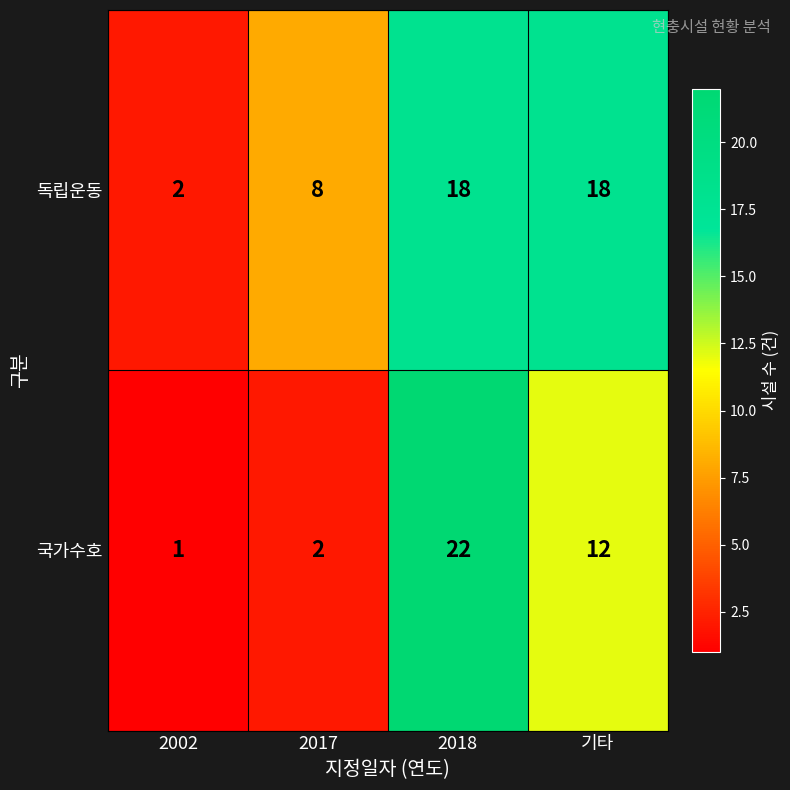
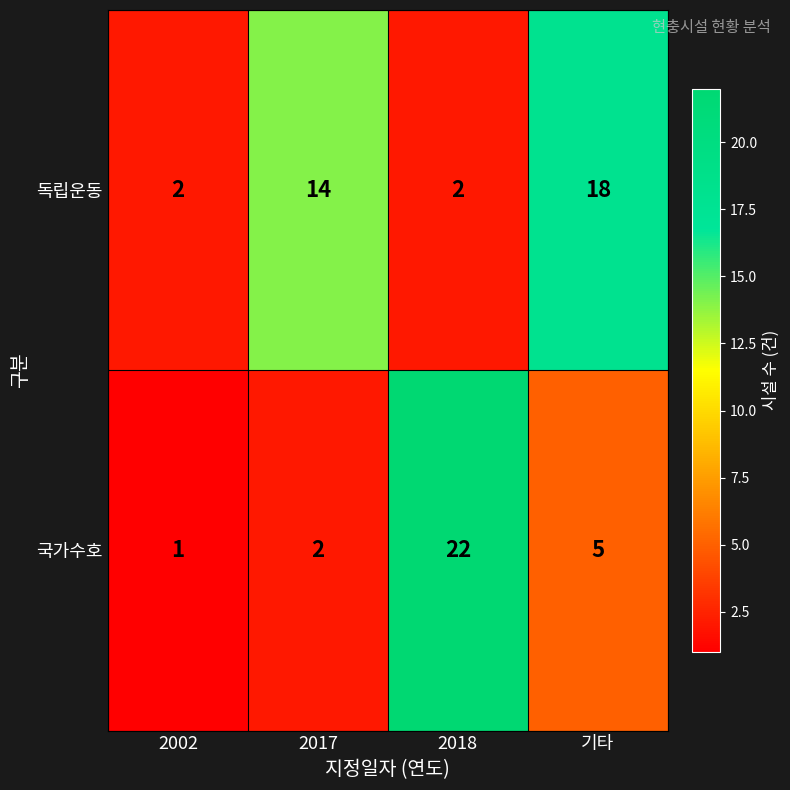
  {
    "독립운동": {
      "2002": 2,
-     "2017": 8,
-     "2018": 18,
+     "2017": 14,
+     "2018": 2,
      "기타": 18
    },
    "국가수호": {
      "2002": 1,
      "2017": 2,
      "2018": 22,
-     "기타": 12
+     "기타": 5
    }
  }
